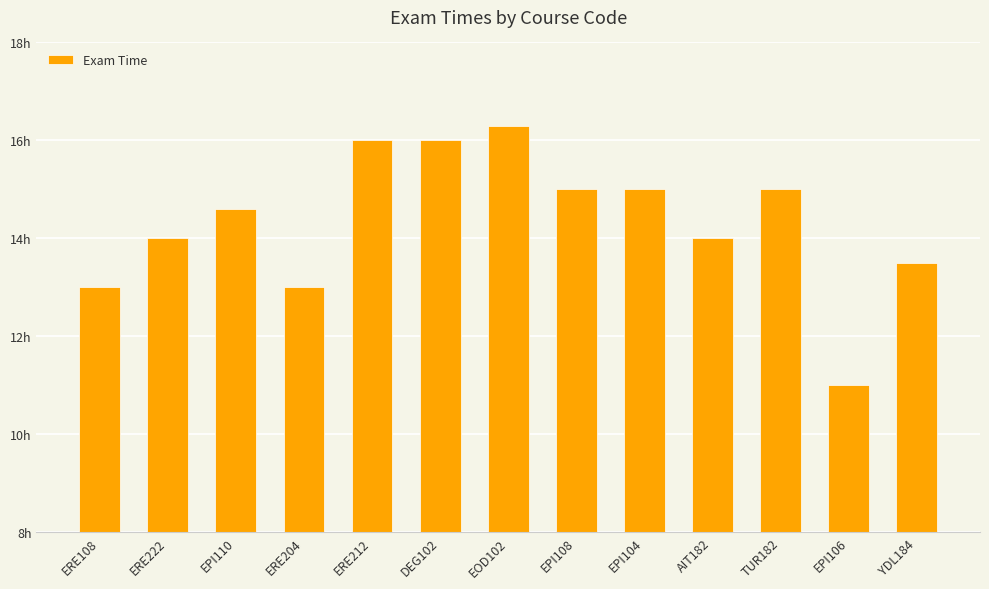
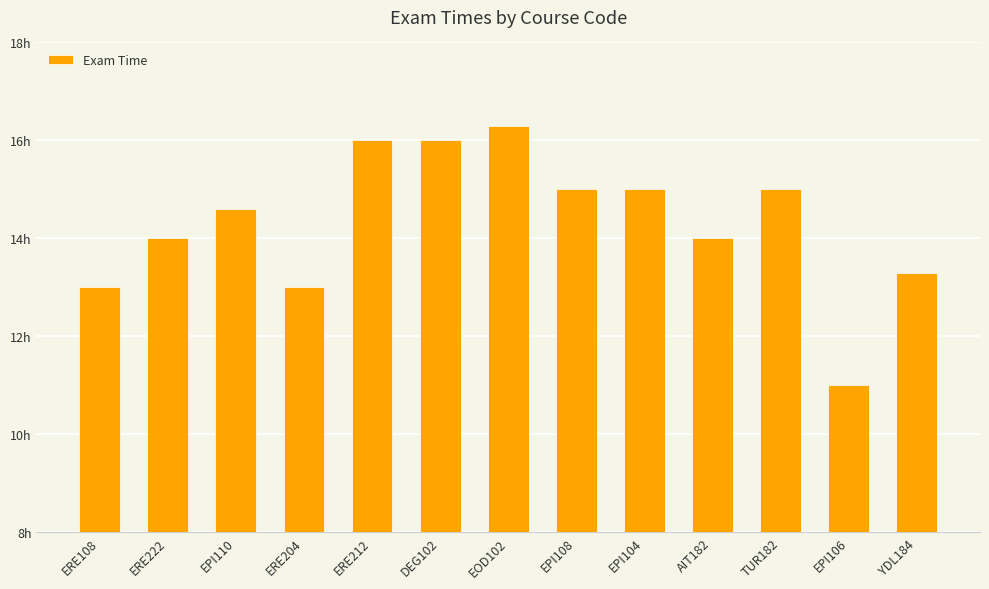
  {
    "ERE108": "13.0h",
    "ERE222": "14.0h",
    "EPI110": "14.6h",
    "ERE204": "13.0h",
    "ERE212": "16.0h",
    "DEG102": "16.0h",
    "EOD102": "16.3h",
    "EPI108": "15.0h",
    "EPI104": "15.0h",
    "AIT182": "14.0h",
    "TUR182": "15.0h",
    "EPI106": "11.0h",
-   "YDL184": "13.5h"
+   "YDL184": "13.3h"
  }
